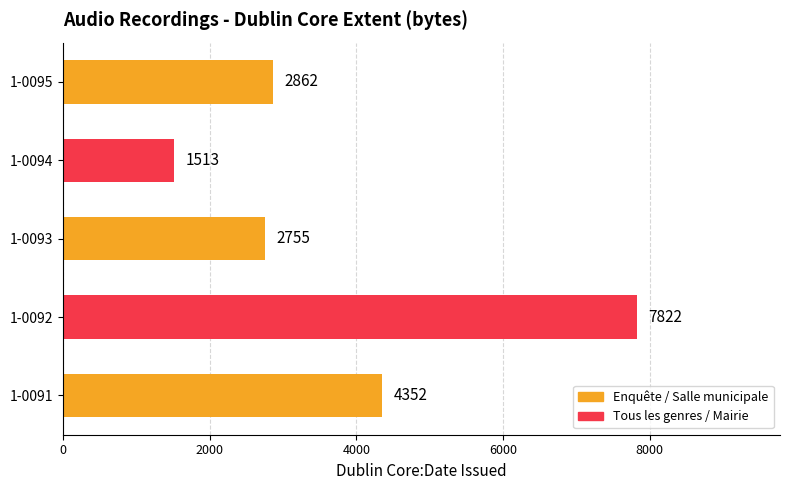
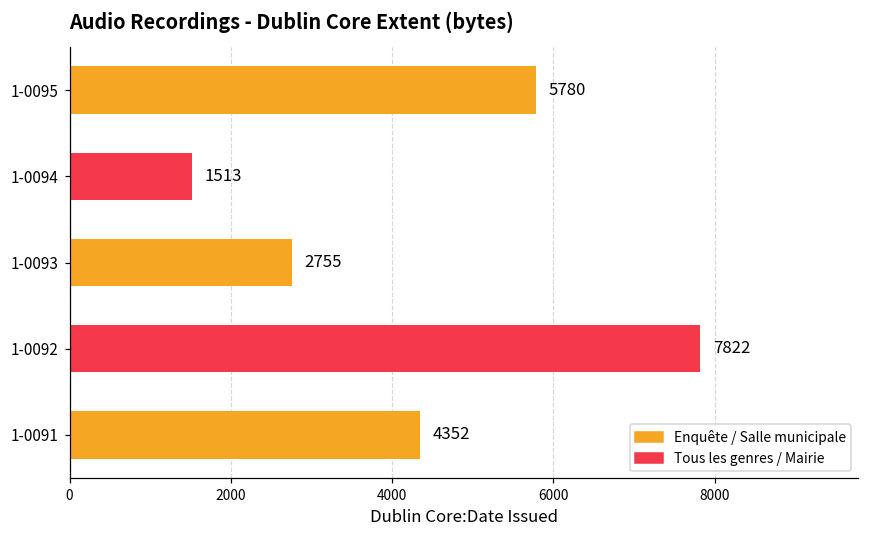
  {
-   "1-0095": 2862,
+   "1-0095": 5780,
    "1-0094": 1513,
    "1-0093": 2755,
    "1-0092": 7822,
    "1-0091": 4352
  }
